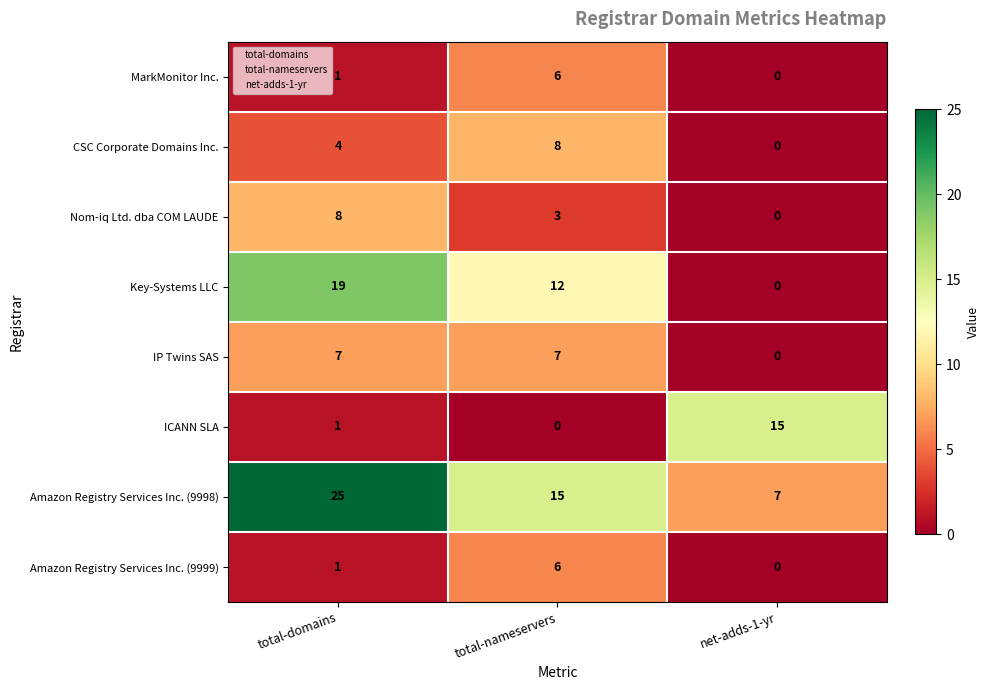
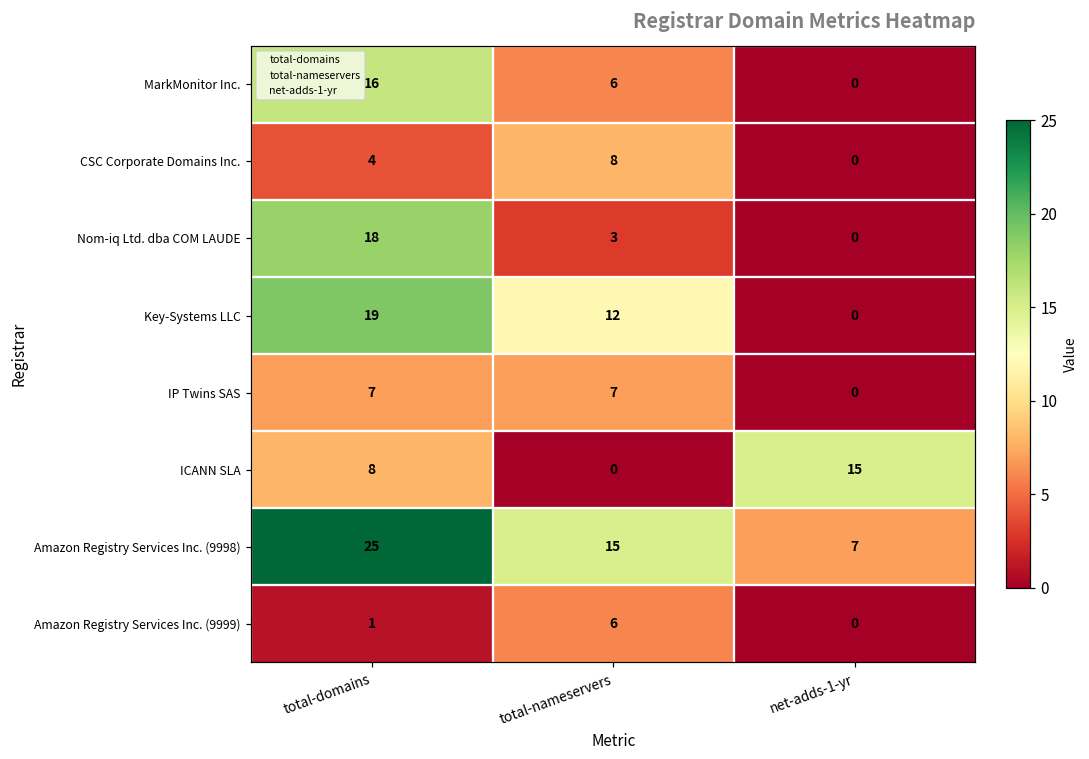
  {
    "MarkMonitor Inc.": {
-     "total-domains": 1,
+     "total-domains": 16,
      "total-nameservers": 6,
      "net-adds-1-yr": 0
    },
    "CSC Corporate Domains Inc.": {
      "total-domains": 4,
      "total-nameservers": 8,
      "net-adds-1-yr": 0
    },
    "Nom-iq Ltd. dba COM LAUDE": {
-     "total-domains": 8,
+     "total-domains": 18,
      "total-nameservers": 3,
      "net-adds-1-yr": 0
    },
    "Key-Systems LLC": {
      "total-domains": 19,
      "total-nameservers": 12,
      "net-adds-1-yr": 0
    },
    "IP Twins SAS": {
      "total-domains": 7,
      "total-nameservers": 7,
      "net-adds-1-yr": 0
    },
    "ICANN SLA": {
-     "total-domains": 1,
+     "total-domains": 8,
      "total-nameservers": 0,
      "net-adds-1-yr": 15
    },
    "Amazon Registry Services Inc. (9998)": {
      "total-domains": 25,
      "total-nameservers": 15,
      "net-adds-1-yr": 7
    },
    "Amazon Registry Services Inc. (9999)": {
      "total-domains": 1,
      "total-nameservers": 6,
      "net-adds-1-yr": 0
    }
  }
